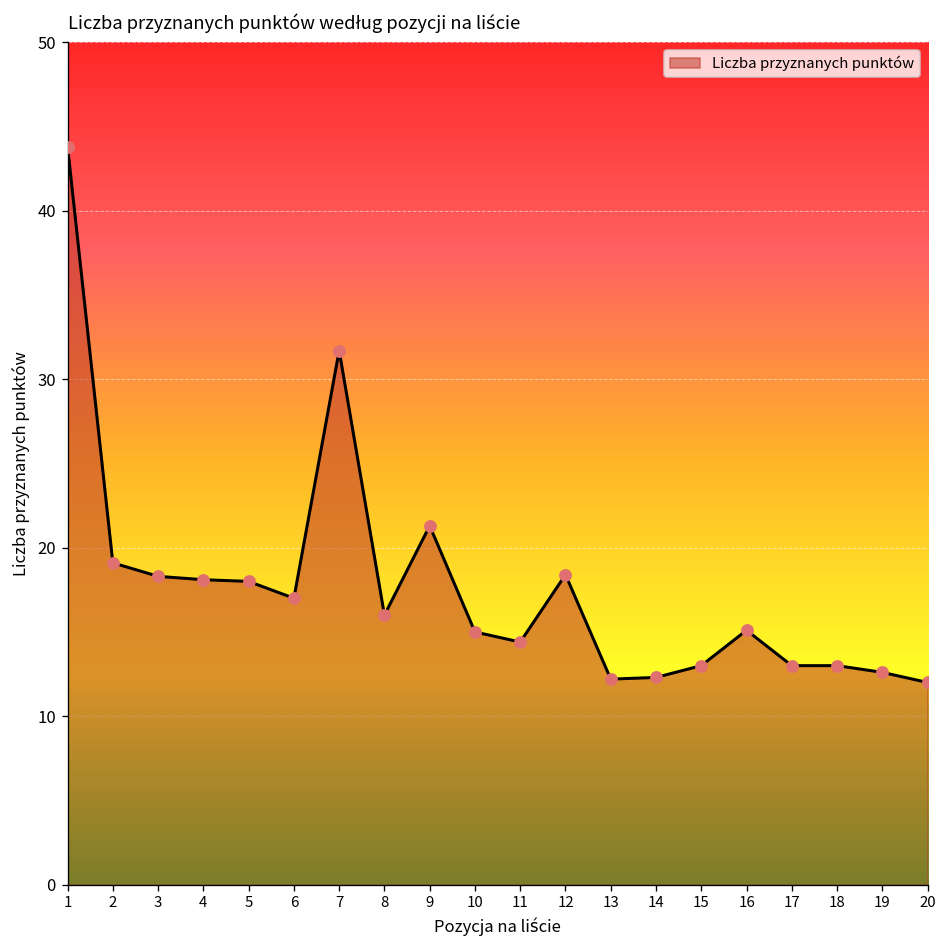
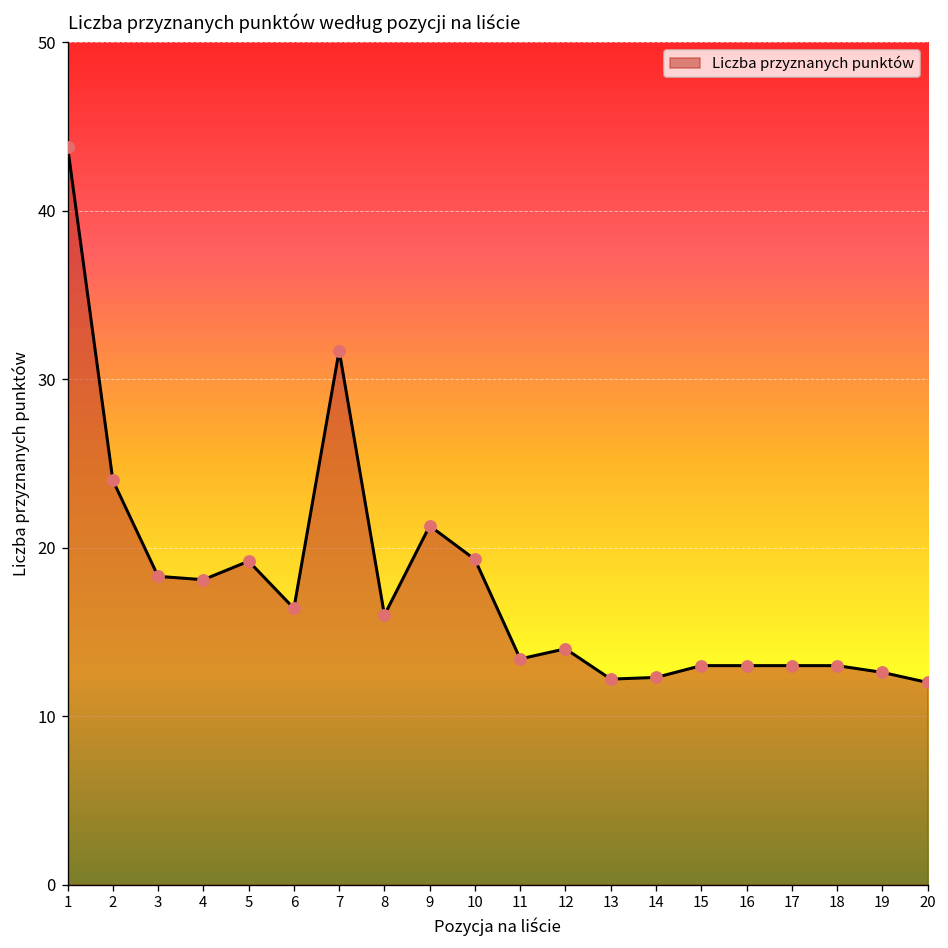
  {
    "1": 43.8,
-   "2": 19.1,
+   "2": 24.0,
    "3": 18.3,
    "4": 18.1,
-   "5": 18.0,
-   "6": 17.0,
+   "5": 19.2,
+   "6": 16.4,
    "7": 31.7,
    "8": 16.0,
    "9": 21.3,
-   "10": 15.0,
-   "11": 14.4,
-   "12": 18.4,
+   "10": 19.3,
+   "11": 13.4,
+   "12": 14.0,
    "13": 12.2,
    "14": 12.3,
    "15": 13.0,
-   "16": 15.1,
+   "16": 13.0,
    "17": 13.0,
    "18": 13.0,
    "19": 12.6,
    "20": 12.0
  }
